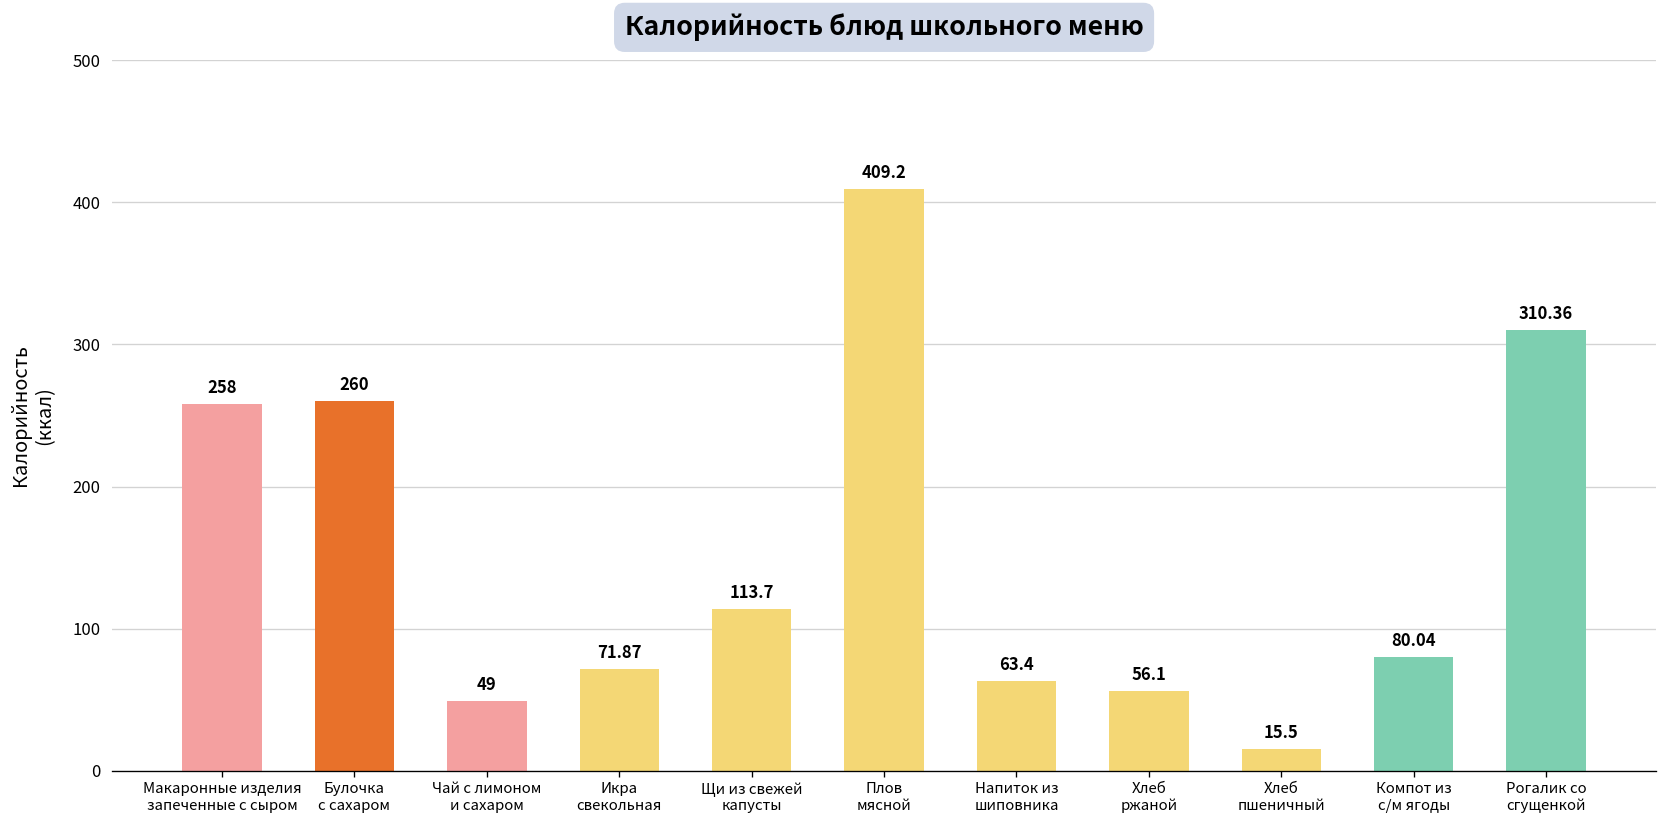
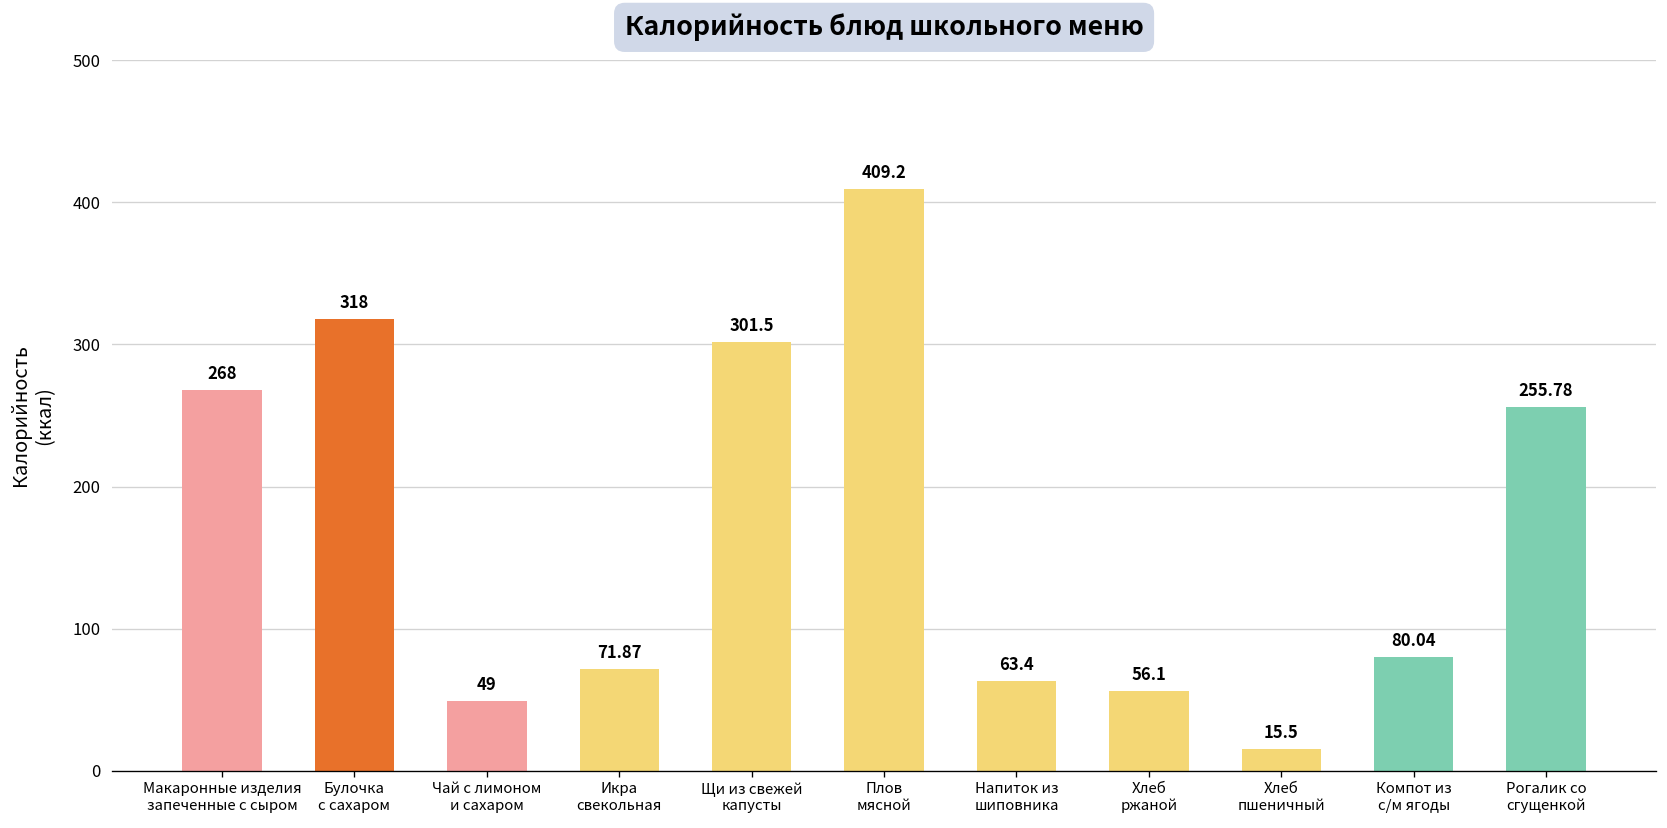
  {
-   "Макаронные изделия запеченные с сыром": 258,
-   "Булочка с сахаром": 260,
+   "Макаронные изделия запеченные с сыром": 268,
+   "Булочка с сахаром": 318,
    "Чай с лимоном и сахаром": 49,
    "Икра свекольная": 71.87,
-   "Щи из свежей капусты": 113.7,
+   "Щи из свежей капусты": 301.5,
    "Плов мясной": 409.2,
    "Напиток из шиповника": 63.4,
    "Хлеб ржаной": 56.1,
    "Хлеб пшеничный": 15.5,
    "Компот из с/м ягоды": 80.04,
-   "Рогалик со сгущенкой": 310.36
+   "Рогалик со сгущенкой": 255.78
  }
